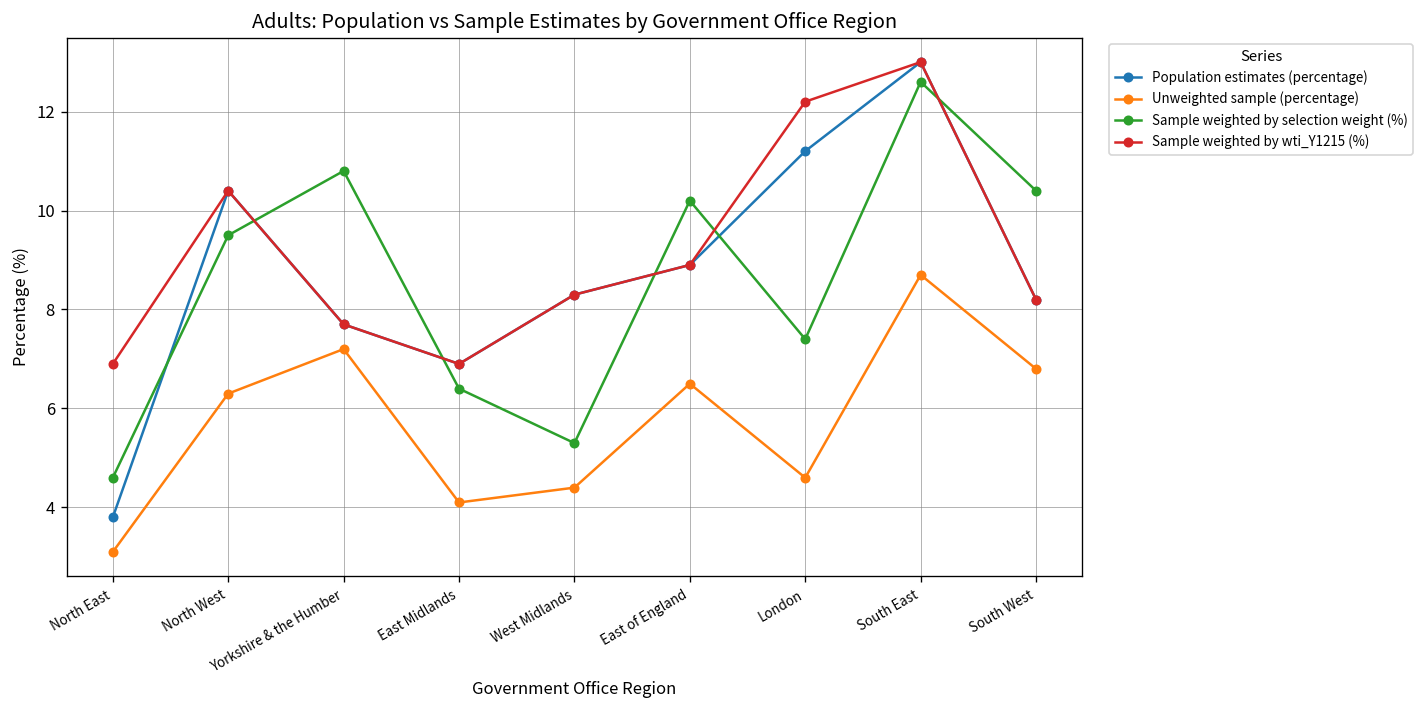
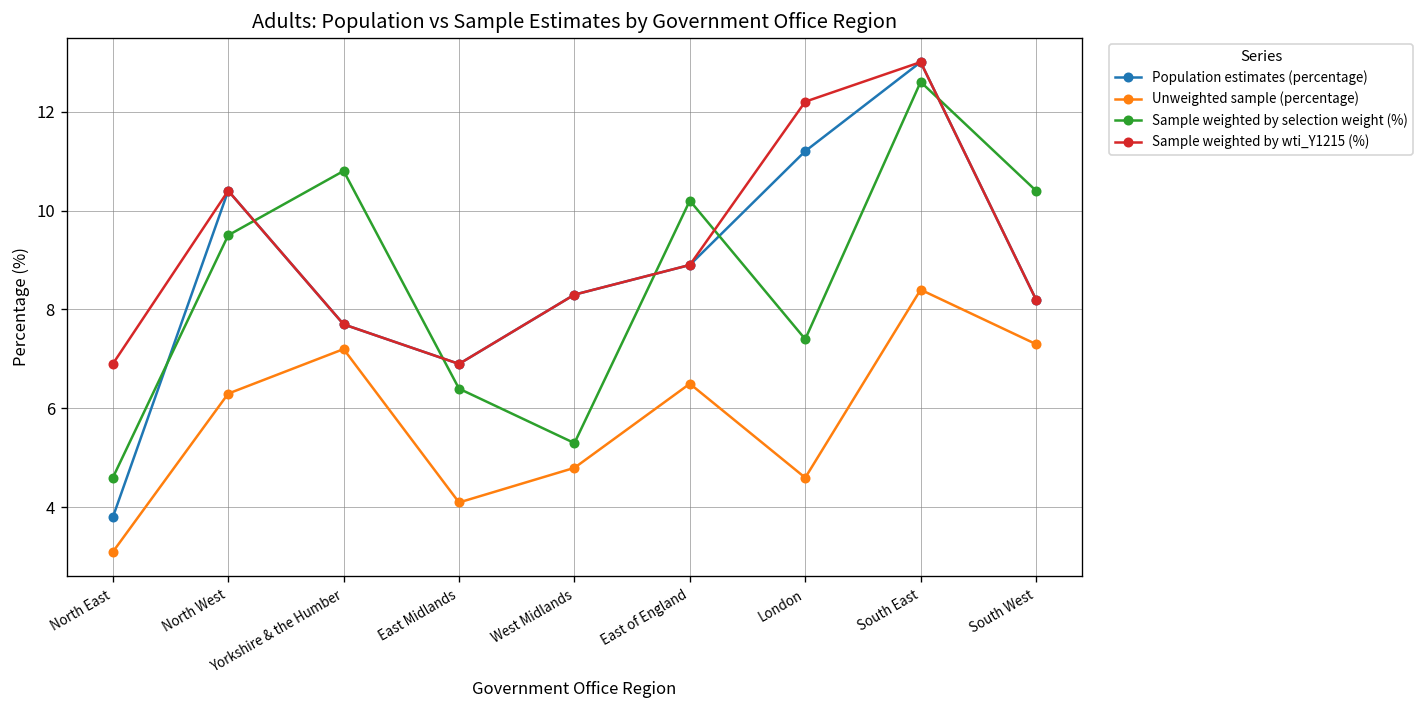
  {
    "Population estimates (percentage)": {
      "North East": 3.8,
      "London": 11.2
    },
    "Unweighted sample (percentage)": {
      "North East": 3.1,
      "North West": 6.3,
      "Yorkshire & the Humber": 7.2,
      "East Midlands": 4.1,
-     "West Midlands": 4.4,
+     "West Midlands": 4.8,
      "East of England": 6.5,
      "London": 4.6,
-     "South East": 8.7,
-     "South West": 6.8
+     "South East": 8.4,
+     "South West": 7.3
    },
    "Sample weighted by selection weight (%)": {
      "North East": 4.6,
      "North West": 9.5,
      "Yorkshire & the Humber": 10.8,
      "East Midlands": 6.4,
      "West Midlands": 5.3,
      "East of England": 10.2,
      "London": 7.4,
      "South East": 12.6,
      "South West": 10.4
    },
    "Sample weighted by wti_Y1215 (%)": {
      "North East": 6.9,
      "London": 12.2
    }
  }
